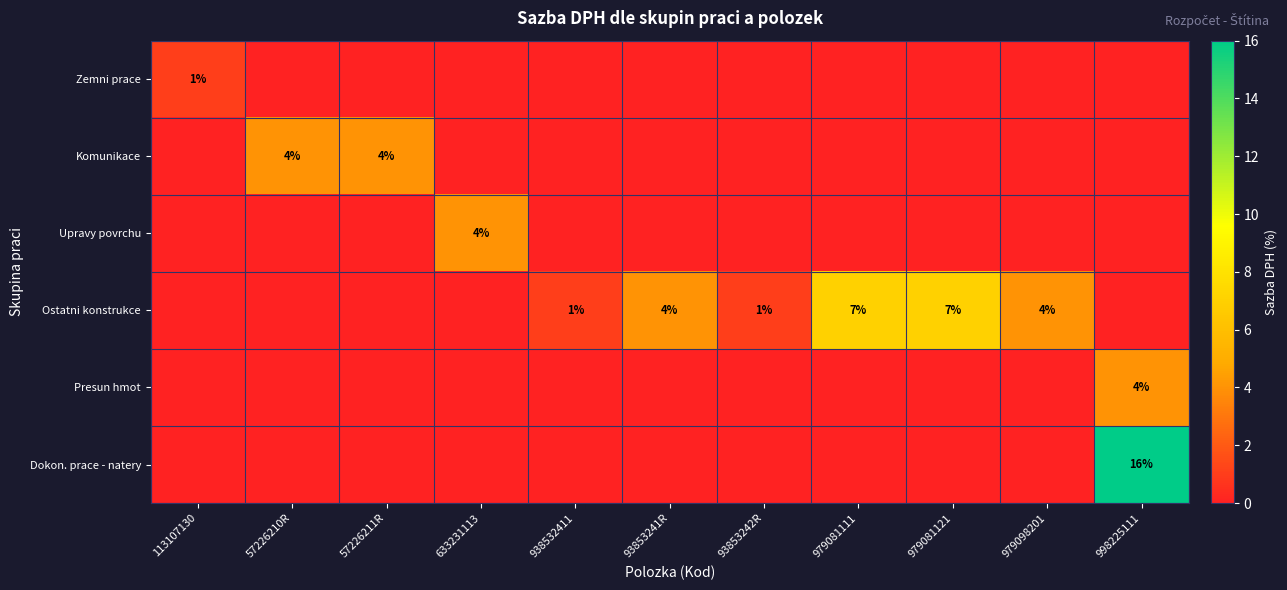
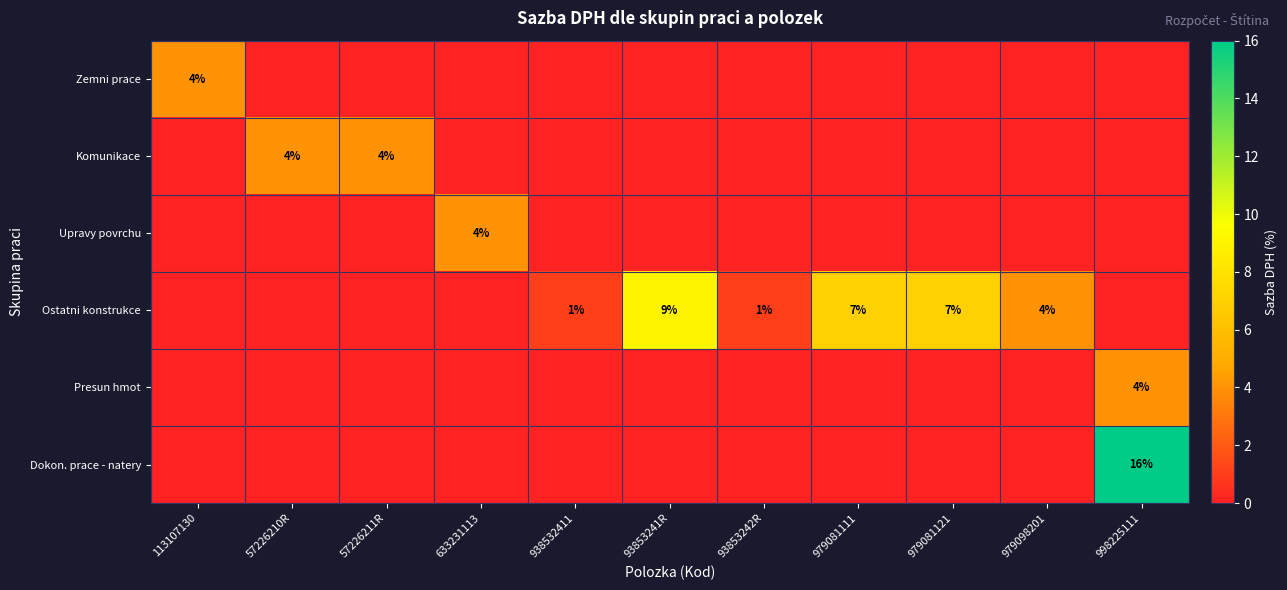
  {
    "Zemni prace": {
-     "113107130": "1%"
+     "113107130": "4%"
    },
    "Komunikace": {
      "57226210R": "4%",
      "57226211R": "4%"
    },
    "Upravy povrchu": {
      "633231113": "4%"
    },
    "Ostatni konstrukce": {
      "938532411": "1%",
-     "93853241R": "4%",
+     "93853241R": "9%",
      "93853242R": "1%",
      "979081111": "7%",
      "979081121": "7%",
      "979098201": "4%"
    },
    "Presun hmot": {
      "998225111": "4%"
    },
    "Dokon. prace - natery": {
      "998225111": "16%"
    }
  }
